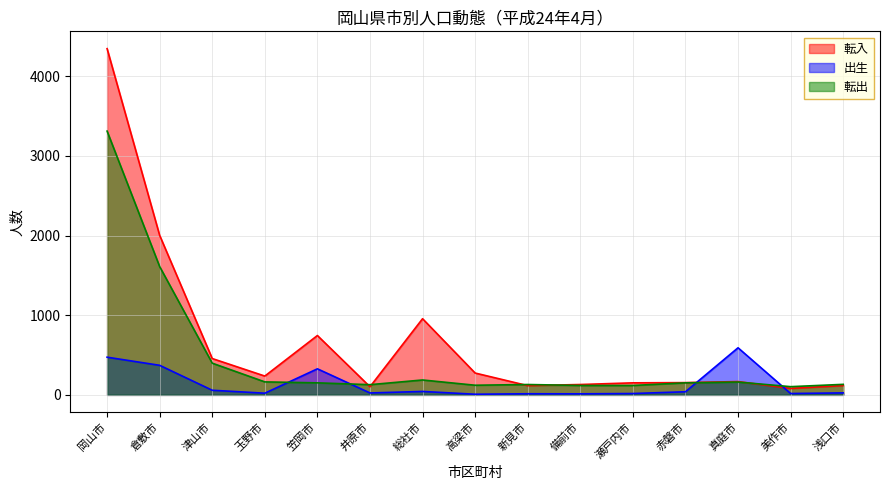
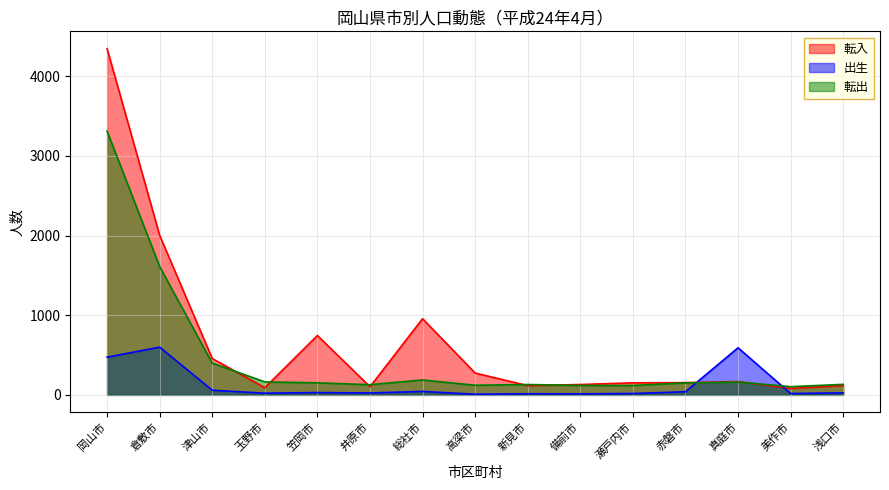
  {
    "転入": {
      "岡山市": 4300,
      "倉敷市": 2000,
      "津山市": 500,
-     "玉野市": 200,
+     "玉野市": 100,
      "笠岡市": 700,
      "総社市": 1000,
      "高梁市": 300,
      "瀬戸内市": 200
    },
    "出生": {
      "岡山市": 500,
-     "倉敷市": 400,
+     "倉敷市": 600,
      "津山市": 100,
      "玉野市": 0,
-     "笠岡市": 300,
+     "笠岡市": 0,
      "井原市": 0,
      "総社市": 0,
      "高梁市": 0,
      "新見市": 0,
      "備前市": 0,
      "瀬戸内市": 0,
      "赤磐市": 0,
      "真庭市": 600,
      "美作市": 0,
      "浅口市": 0
    },
    "転出": {
      "岡山市": 3300,
      "倉敷市": 1600,
      "津山市": 400,
      "玉野市": 200,
      "笠岡市": 200,
      "総社市": 200,
      "高梁市": 100,
      "瀬戸内市": 100
    }
  }
